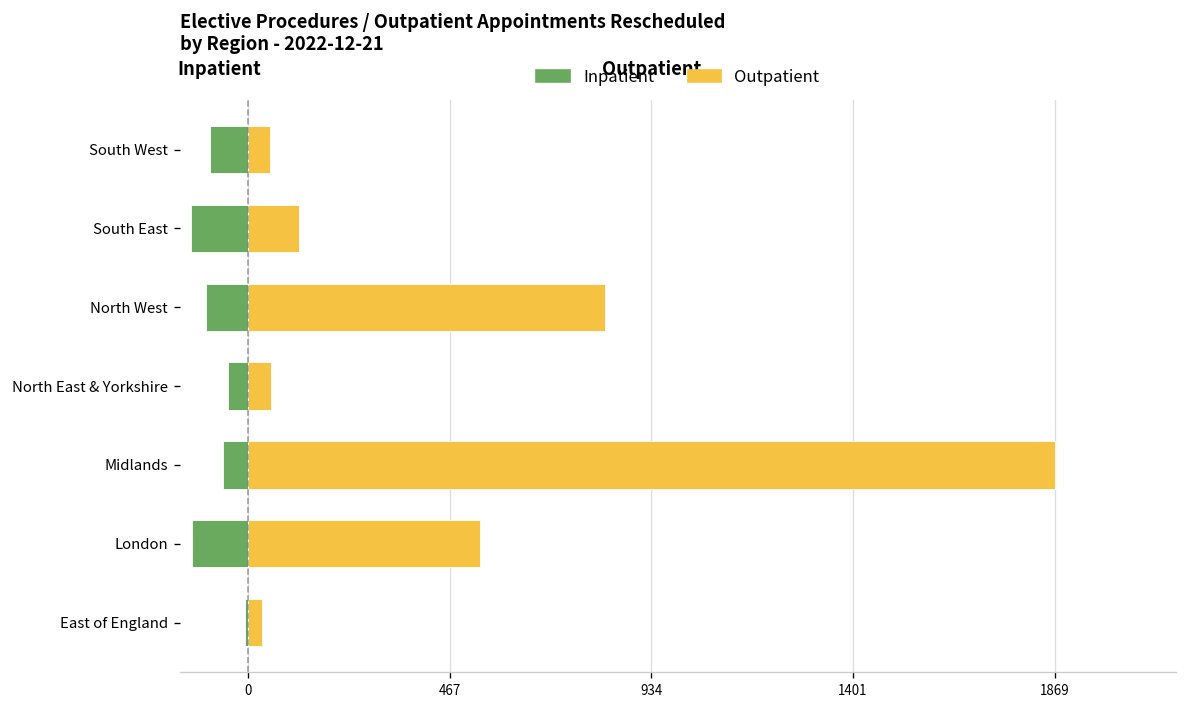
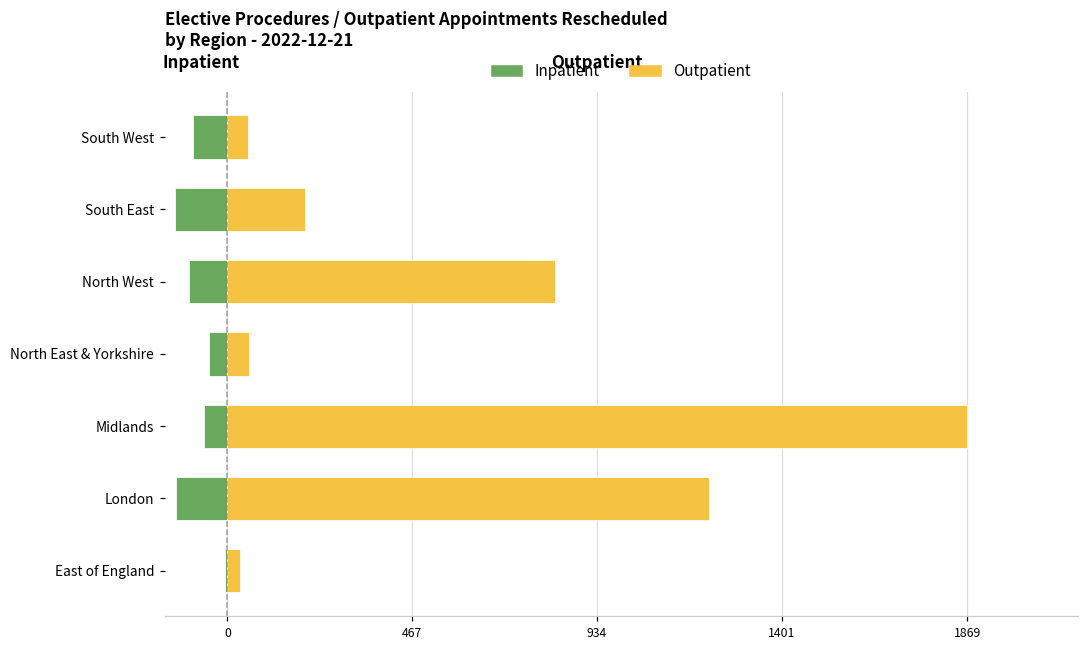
  {
    "Inpatient": {
      "South West": -90,
      "South East": -130,
      "North West": -100,
      "North East & Yorkshire": -50,
      "Midlands": -60,
      "London": -130
    },
    "Outpatient": {
      "South West": 50,
-     "South East": 120,
+     "South East": 200,
      "North West": 830,
      "North East & Yorkshire": 50,
      "Midlands": 1870,
-     "London": 540,
+     "London": 1220,
      "East of England": 30
    }
  }
